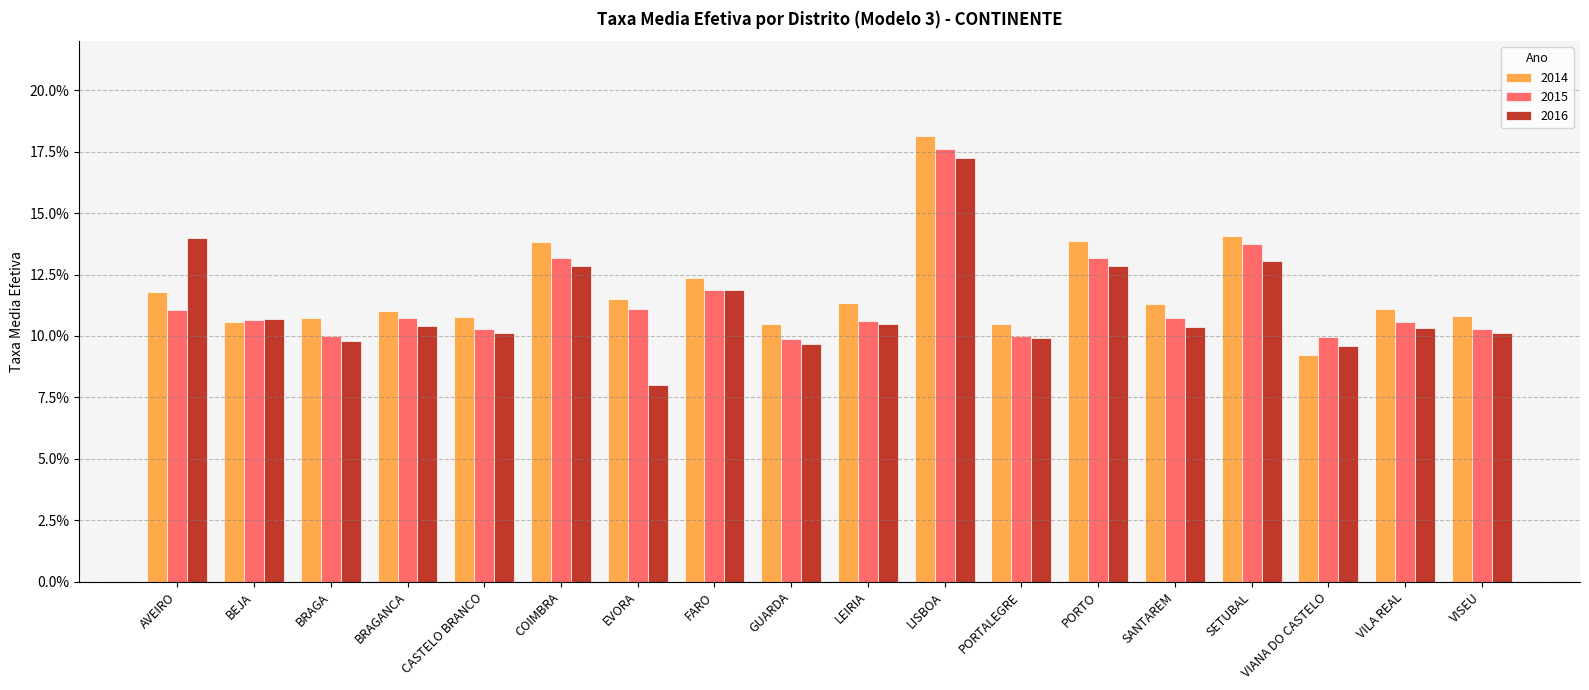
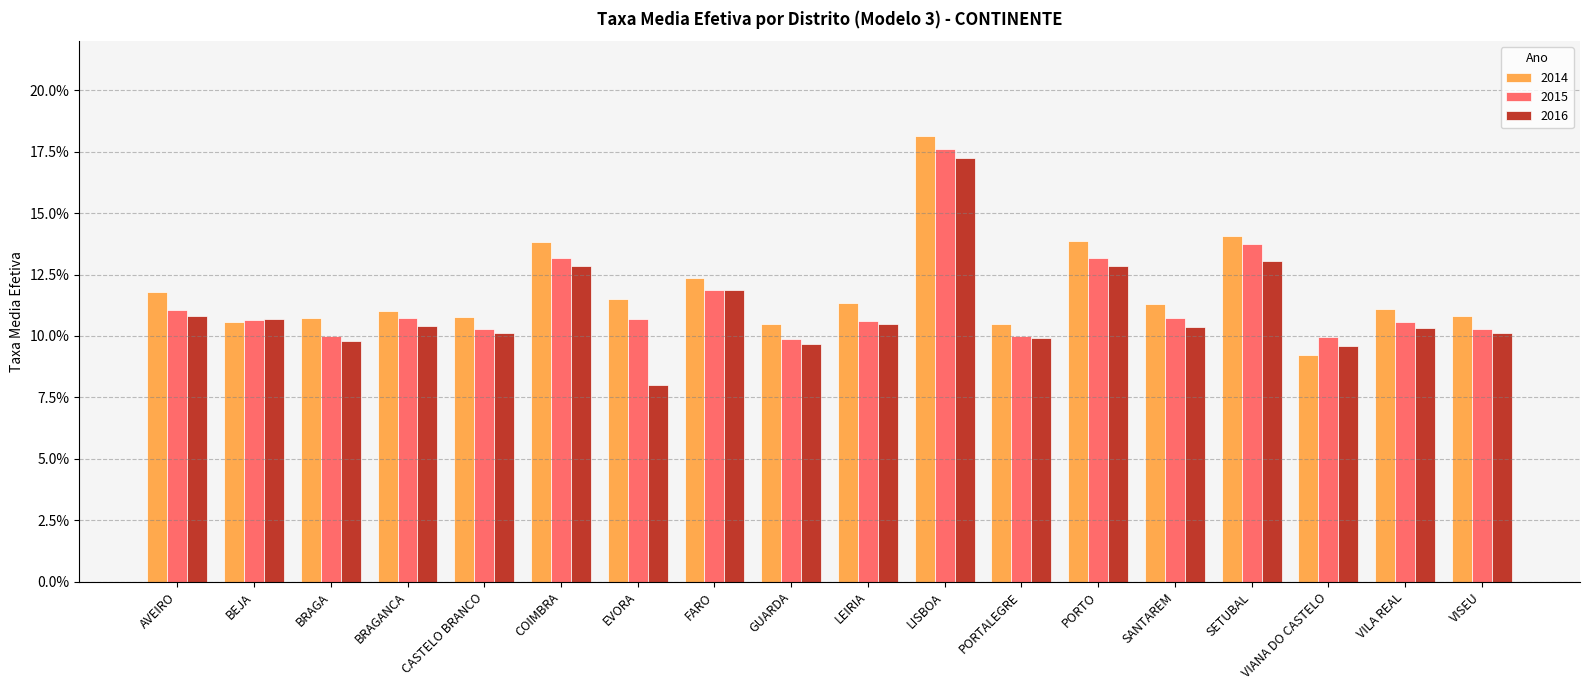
  {
    "2014": {
      "AVEIRO": "11.8%",
      "BEJA": "10.6%",
      "BRAGA": "10.7%",
      "BRAGANCA": "11.0%",
      "CASTELO BRANCO": "10.8%",
      "COIMBRA": "13.8%",
      "EVORA": "11.5%",
      "FARO": "12.4%",
      "GUARDA": "10.5%",
      "LEIRIA": "11.4%",
      "LISBOA": "18.1%",
      "PORTALEGRE": "10.5%",
      "PORTO": "13.9%",
      "SANTAREM": "11.3%",
      "SETUBAL": "14.1%",
      "VIANA DO CASTELO": "9.2%",
      "VILA REAL": "11.1%",
      "VISEU": "10.8%"
    },
    "2015": {
      "AVEIRO": "11.0%",
      "BEJA": "10.6%",
      "BRAGA": "10.0%",
      "BRAGANCA": "10.7%",
      "CASTELO BRANCO": "10.3%",
      "COIMBRA": "13.2%",
-     "EVORA": "11.1%",
+     "EVORA": "10.7%",
      "FARO": "11.9%",
      "GUARDA": "9.9%",
      "LEIRIA": "10.6%",
      "LISBOA": "17.6%",
      "PORTALEGRE": "10.0%",
      "PORTO": "13.2%",
      "SANTAREM": "10.7%",
      "SETUBAL": "13.7%",
      "VIANA DO CASTELO": "10.0%",
      "VILA REAL": "10.5%",
      "VISEU": "10.3%"
    },
    "2016": {
-     "AVEIRO": "14.0%",
+     "AVEIRO": "10.8%",
      "BEJA": "10.7%",
      "BRAGA": "9.8%",
      "BRAGANCA": "10.4%",
      "CASTELO BRANCO": "10.1%",
      "COIMBRA": "12.9%",
      "EVORA": "8.0%",
      "FARO": "11.9%",
      "GUARDA": "9.7%",
      "LEIRIA": "10.5%",
      "LISBOA": "17.2%",
      "PORTALEGRE": "9.9%",
      "PORTO": "12.8%",
      "SANTAREM": "10.4%",
      "SETUBAL": "13.1%",
      "VIANA DO CASTELO": "9.6%",
      "VILA REAL": "10.3%",
      "VISEU": "10.1%"
    }
  }
